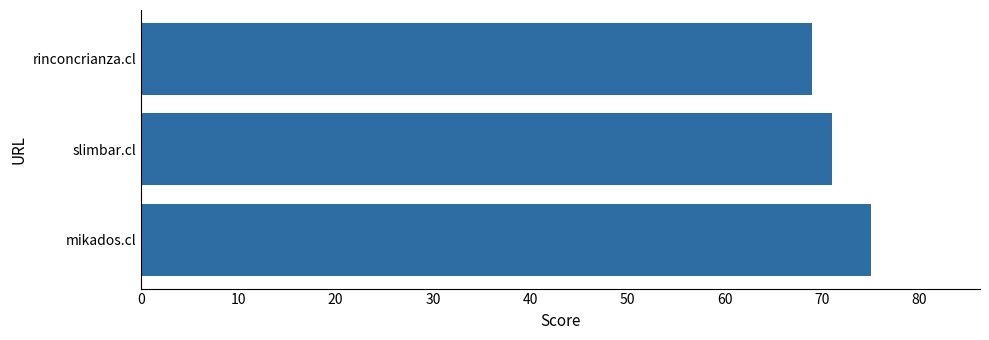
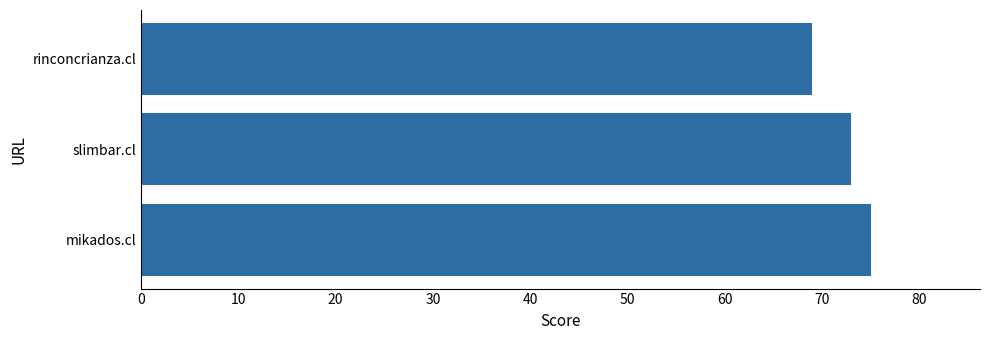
  {
    "rinconcrianza.cl": 69,
-   "slimbar.cl": 71,
+   "slimbar.cl": 73,
    "mikados.cl": 75
  }
